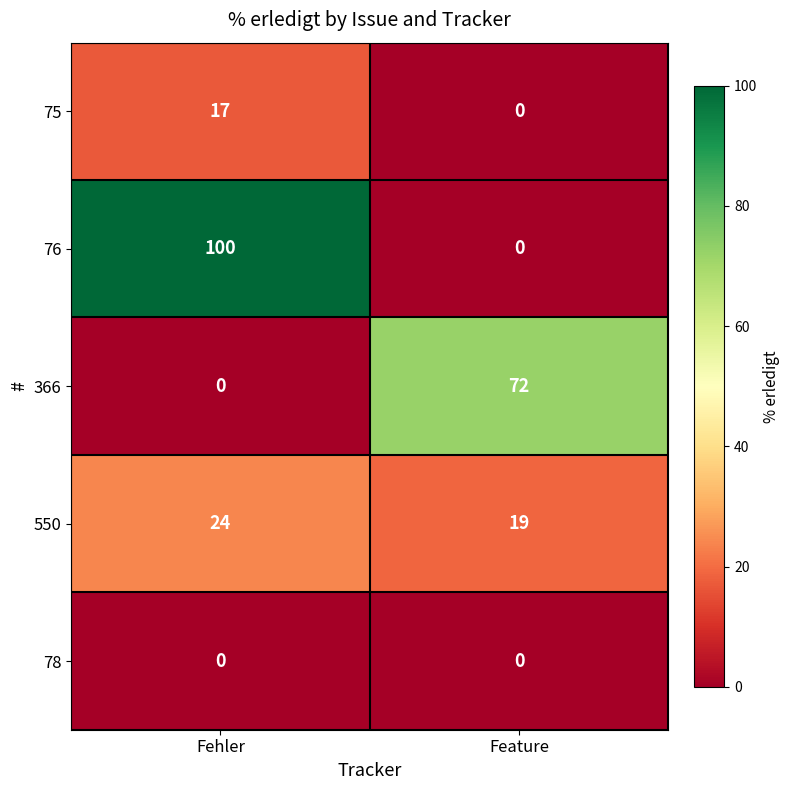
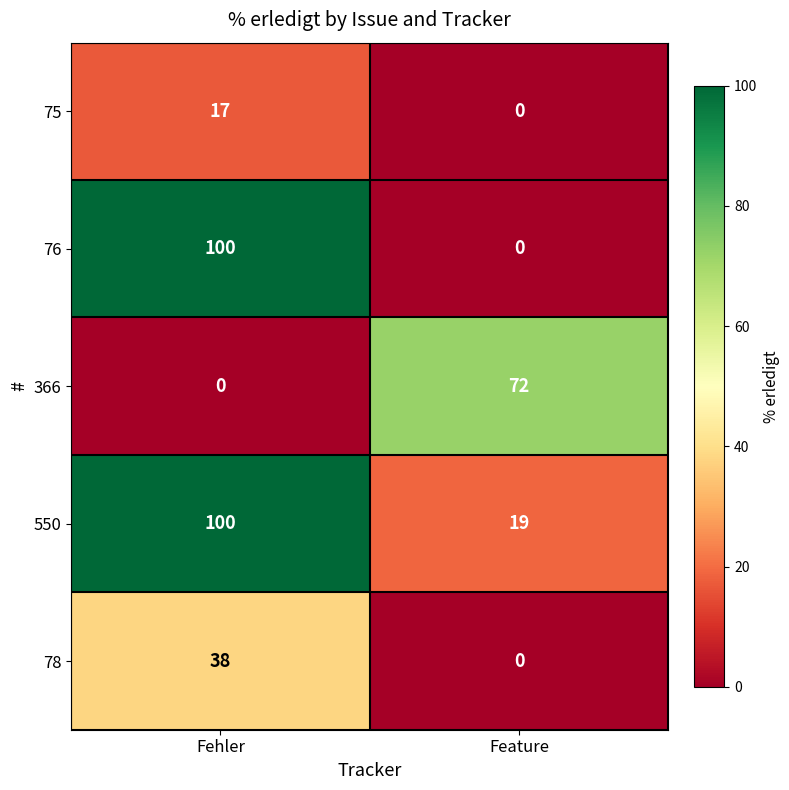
  {
    "75": {
      "Fehler": 17,
      "Feature": 0
    },
    "76": {
      "Fehler": 100,
      "Feature": 0
    },
    "366": {
      "Fehler": 0,
      "Feature": 72
    },
    "550": {
-     "Fehler": 24,
+     "Fehler": 100,
      "Feature": 19
    },
    "78": {
-     "Fehler": 0,
+     "Fehler": 38,
      "Feature": 0
    }
  }
